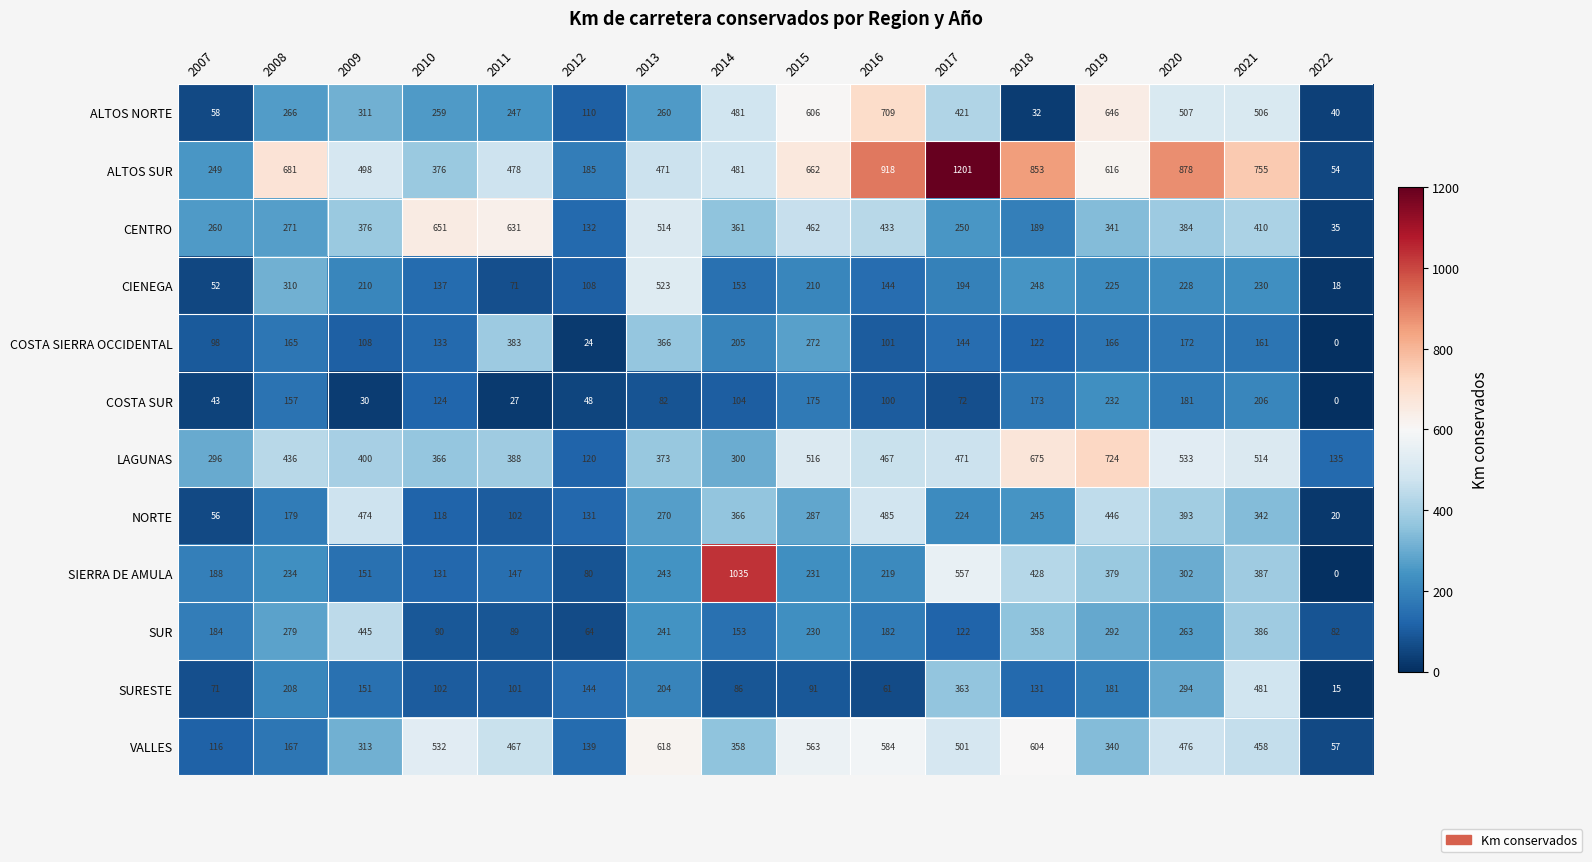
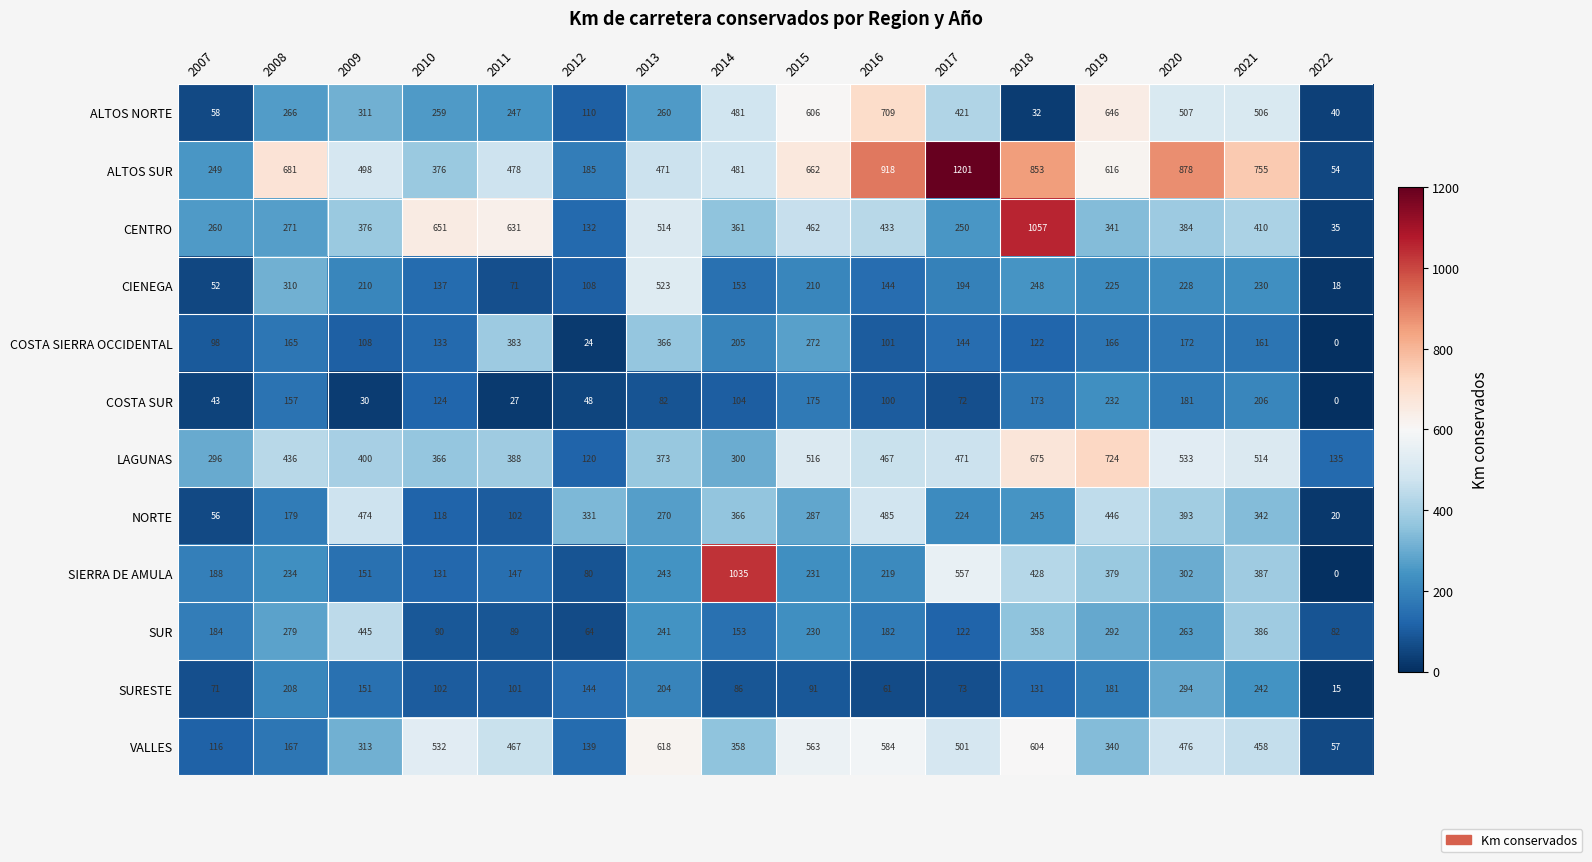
  {
    "ALTOS NORTE": {
      "2007": 58,
      "2008": 266,
      "2009": 311,
      "2010": 259,
      "2011": 247,
      "2012": 110,
      "2013": 260,
      "2014": 481,
      "2015": 606,
      "2016": 709,
      "2017": 421,
      "2018": 32,
      "2019": 646,
      "2020": 507,
      "2021": 506,
      "2022": 40
    },
    "ALTOS SUR": {
      "2007": 249,
      "2008": 681,
      "2009": 498,
      "2010": 376,
      "2011": 478,
      "2012": 185,
      "2013": 471,
      "2014": 481,
      "2015": 662,
      "2016": 918,
      "2017": 1201,
      "2018": 853,
      "2019": 616,
      "2020": 878,
      "2021": 755,
      "2022": 54
    },
    "CENTRO": {
      "2007": 260,
      "2008": 271,
      "2009": 376,
      "2010": 651,
      "2011": 631,
      "2012": 132,
      "2013": 514,
      "2014": 361,
      "2015": 462,
      "2016": 433,
      "2017": 250,
-     "2018": 189,
+     "2018": 1057,
      "2019": 341,
      "2020": 384,
      "2021": 410,
      "2022": 35
    },
    "CIENEGA": {
      "2007": 52,
      "2008": 310,
      "2009": 210,
      "2010": 137,
      "2011": 71,
      "2012": 108,
      "2013": 523,
      "2014": 153,
      "2015": 210,
      "2016": 144,
      "2017": 194,
      "2018": 248,
      "2019": 225,
      "2020": 228,
      "2021": 230,
      "2022": 18
    },
    "COSTA SIERRA OCCIDENTAL": {
      "2007": 98,
      "2008": 165,
      "2009": 108,
      "2010": 133,
      "2011": 383,
      "2012": 24,
      "2013": 366,
      "2014": 205,
      "2015": 272,
      "2016": 101,
      "2017": 144,
      "2018": 122,
      "2019": 166,
      "2020": 172,
      "2021": 161,
      "2022": 0
    },
    "COSTA SUR": {
      "2007": 43,
      "2008": 157,
      "2009": 30,
      "2010": 124,
      "2011": 27,
      "2012": 48,
      "2013": 82,
      "2014": 104,
      "2015": 175,
      "2016": 100,
      "2017": 72,
      "2018": 173,
      "2019": 232,
      "2020": 181,
      "2021": 206,
      "2022": 0
    },
    "LAGUNAS": {
      "2007": 296,
      "2008": 436,
      "2009": 400,
      "2010": 366,
      "2011": 388,
      "2012": 120,
      "2013": 373,
      "2014": 300,
      "2015": 516,
      "2016": 467,
      "2017": 471,
      "2018": 675,
      "2019": 724,
      "2020": 533,
      "2021": 514,
      "2022": 135
    },
    "NORTE": {
      "2007": 56,
      "2008": 179,
      "2009": 474,
      "2010": 118,
      "2011": 102,
-     "2012": 131,
+     "2012": 331,
      "2013": 270,
      "2014": 366,
      "2015": 287,
      "2016": 485,
      "2017": 224,
      "2018": 245,
      "2019": 446,
      "2020": 393,
      "2021": 342,
      "2022": 20
    },
    "SIERRA DE AMULA": {
      "2007": 188,
      "2008": 234,
      "2009": 151,
      "2010": 131,
      "2011": 147,
      "2012": 80,
      "2013": 243,
      "2014": 1035,
      "2015": 231,
      "2016": 219,
      "2017": 557,
      "2018": 428,
      "2019": 379,
      "2020": 302,
      "2021": 387,
      "2022": 0
    },
    "SUR": {
      "2007": 184,
      "2008": 279,
      "2009": 445,
      "2010": 90,
      "2011": 89,
      "2012": 64,
      "2013": 241,
      "2014": 153,
      "2015": 230,
      "2016": 182,
      "2017": 122,
      "2018": 358,
      "2019": 292,
      "2020": 263,
      "2021": 386,
      "2022": 82
    },
    "SURESTE": {
      "2007": 71,
      "2008": 208,
      "2009": 151,
      "2010": 102,
      "2011": 101,
      "2012": 144,
      "2013": 204,
      "2014": 86,
      "2015": 91,
      "2016": 61,
-     "2017": 363,
+     "2017": 73,
      "2018": 131,
      "2019": 181,
      "2020": 294,
-     "2021": 481,
+     "2021": 242,
      "2022": 15
    },
    "VALLES": {
      "2007": 116,
      "2008": 167,
      "2009": 313,
      "2010": 532,
      "2011": 467,
      "2012": 139,
      "2013": 618,
      "2014": 358,
      "2015": 563,
      "2016": 584,
      "2017": 501,
      "2018": 604,
      "2019": 340,
      "2020": 476,
      "2021": 458,
      "2022": 57
    }
  }
